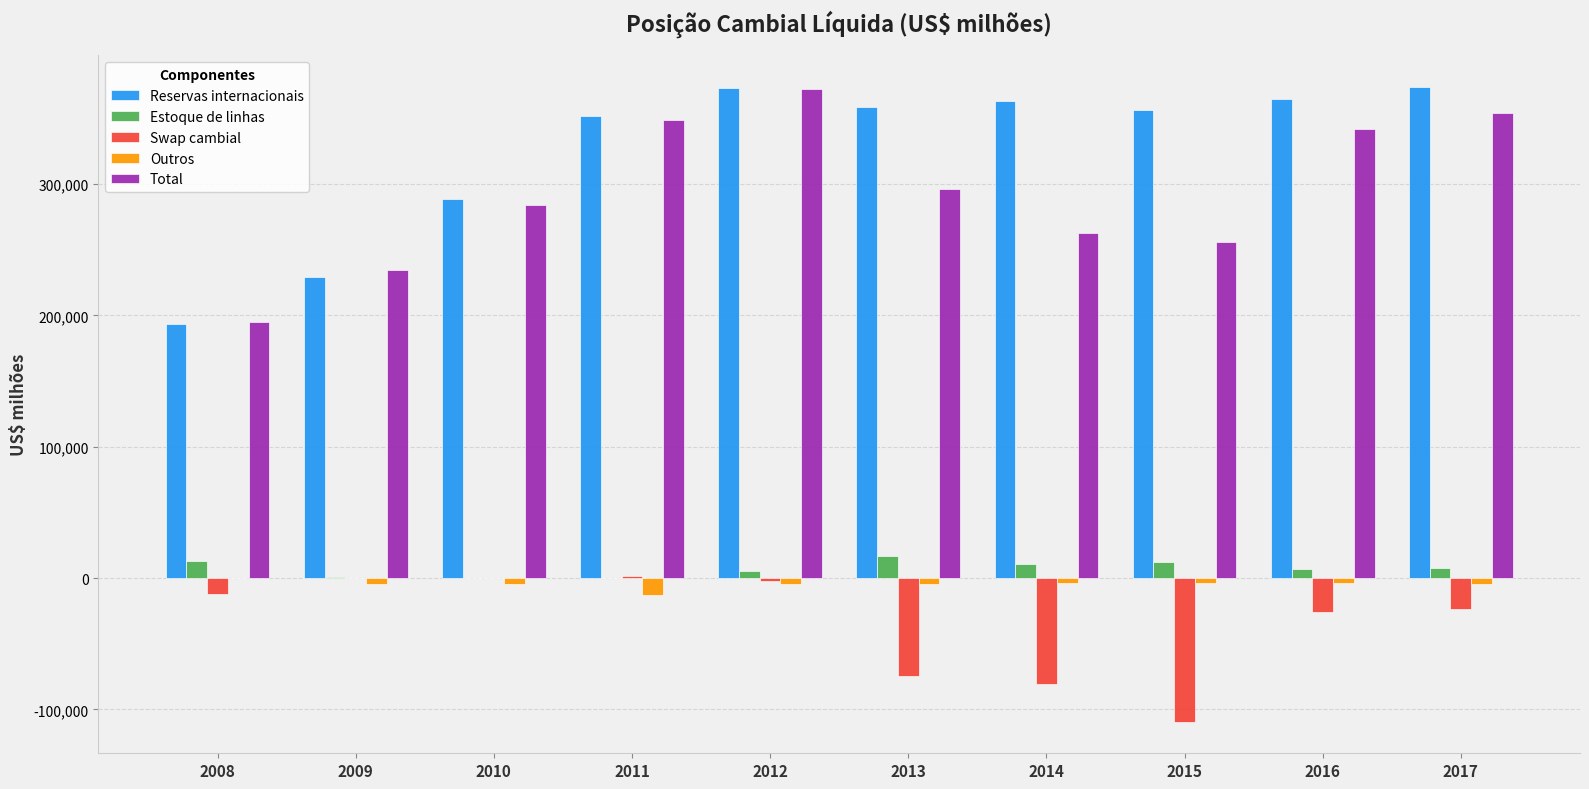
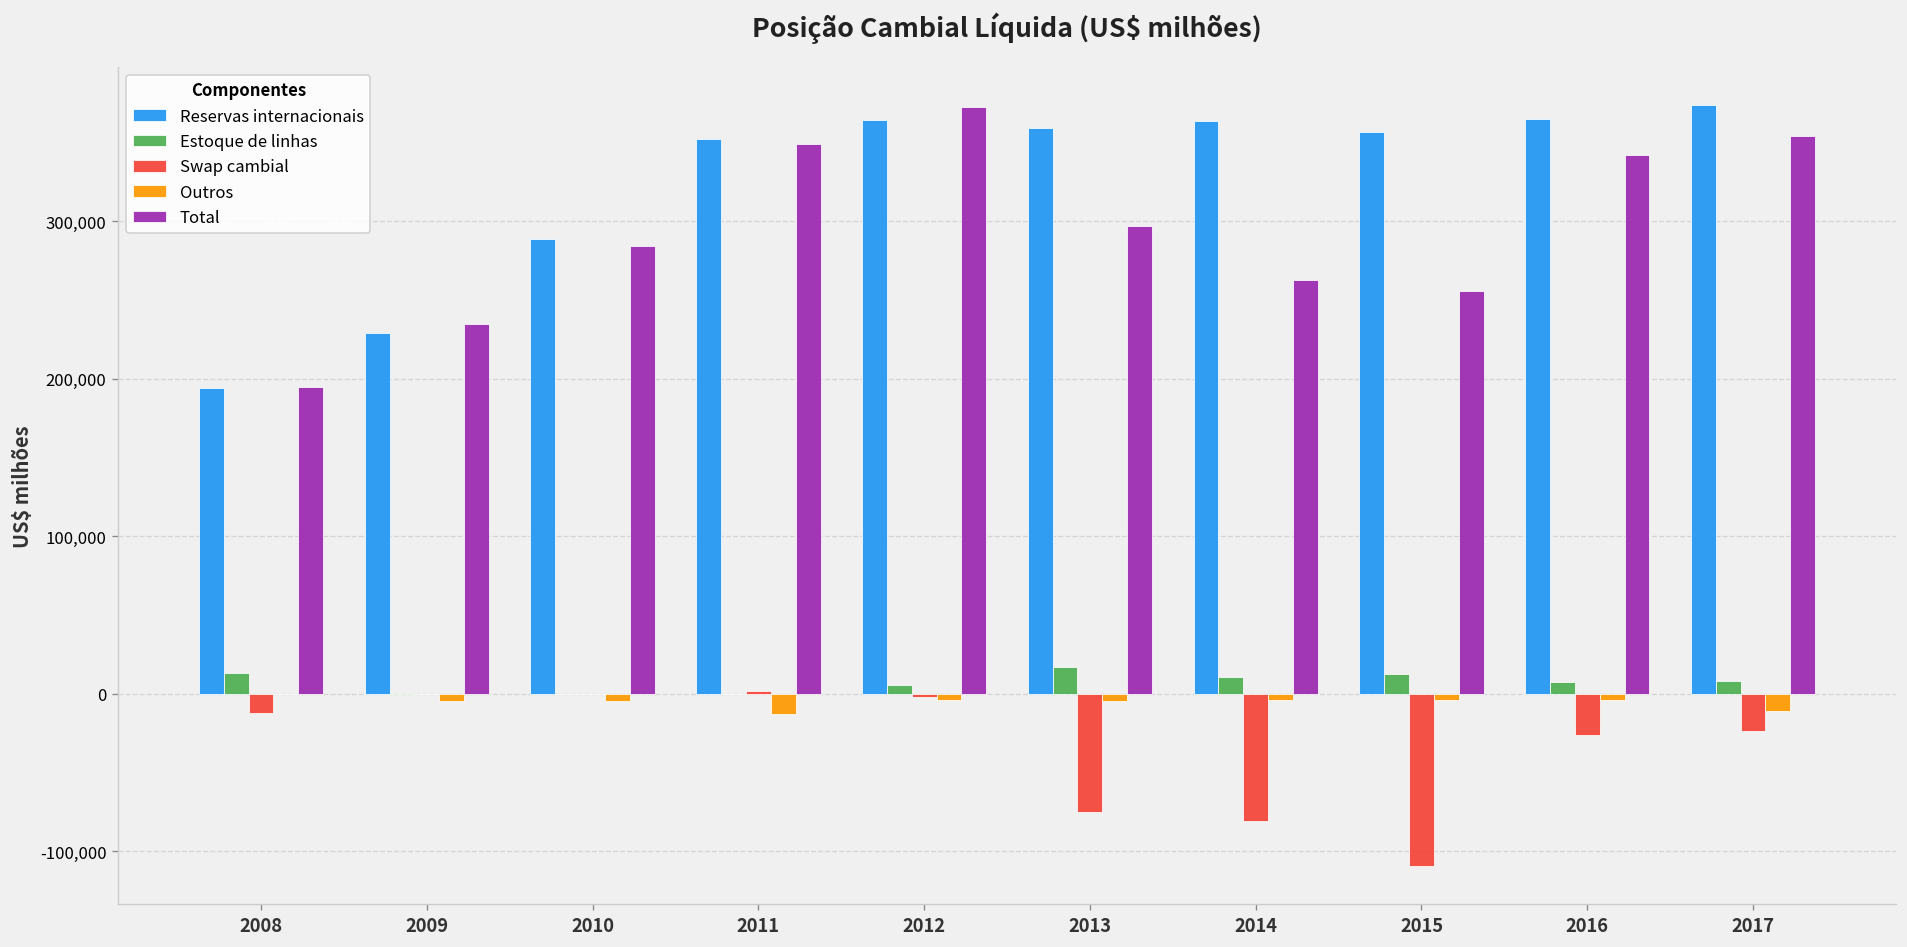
  {
    "Reservas internacionais": {
      "2008": "194,000",
      "2009": "229,000",
      "2010": "289,000",
      "2011": "352,000",
-     "2012": "373,000",
+     "2012": "364,000",
      "2013": "359,000",
      "2014": "364,000",
      "2015": "356,000",
      "2016": "365,000",
      "2017": "374,000"
    },
    "Estoque de linhas": {
      "2008": "13,000",
      "2010": "0",
      "2011": "0",
      "2012": "5,000",
      "2013": "17,000",
      "2014": "11,000",
      "2015": "12,000",
      "2016": "7,000",
      "2017": "8,000"
    },
    "Swap cambial": {
      "2008": "-12,000",
      "2009": "0",
      "2010": "0",
      "2012": "-2,000",
      "2013": "-75,000",
      "2014": "-81,000",
      "2015": "-109,000",
      "2016": "-26,000",
      "2017": "-24,000"
    },
    "Outros": {
      "2009": "-4,000",
      "2010": "-4,000",
      "2011": "-13,000",
      "2012": "-4,000",
      "2013": "-4,000",
      "2014": "-4,000",
      "2015": "-4,000",
      "2016": "-4,000",
-     "2017": "-4,000"
+     "2017": "-11,000"
    },
    "Total": {
      "2008": "195,000",
      "2009": "235,000",
      "2010": "284,000",
      "2011": "349,000",
      "2012": "372,000",
      "2013": "297,000",
      "2014": "263,000",
      "2015": "256,000",
      "2016": "342,000",
      "2017": "354,000"
    }
  }
